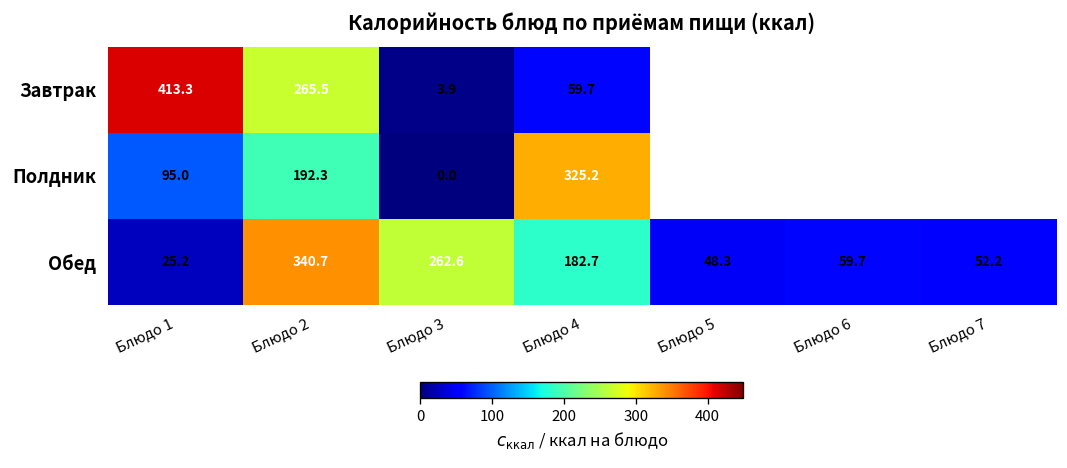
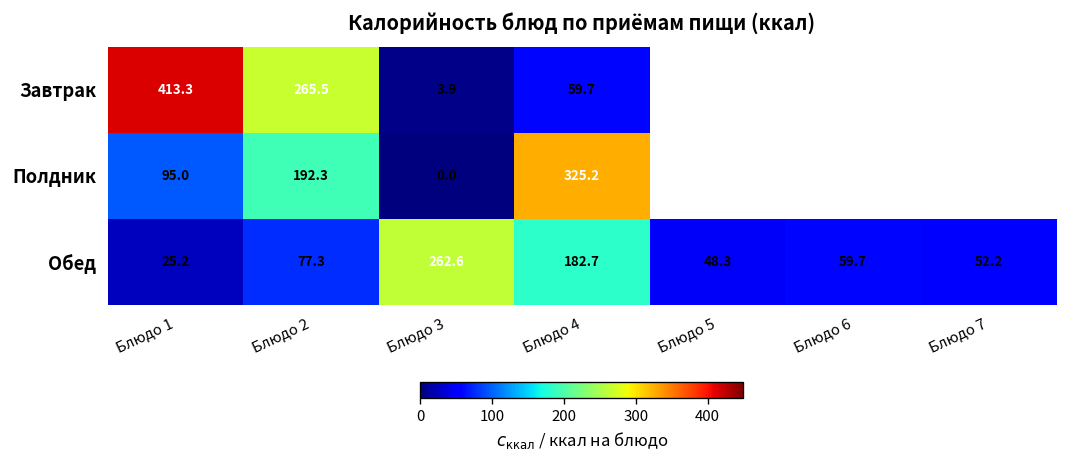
  {
    "Завтрак": {
      "Блюдо 1": 413.3,
      "Блюдо 2": 265.5,
      "Блюдо 3": 3.9,
      "Блюдо 4": 59.7
    },
    "Полдник": {
      "Блюдо 1": 95.0,
      "Блюдо 2": 192.3,
      "Блюдо 3": 0.0,
      "Блюдо 4": 325.2
    },
    "Обед": {
      "Блюдо 1": 25.2,
-     "Блюдо 2": 340.7,
+     "Блюдо 2": 77.3,
      "Блюдо 3": 262.6,
      "Блюдо 4": 182.7,
      "Блюдо 5": 48.3,
      "Блюдо 6": 59.7,
      "Блюдо 7": 52.2
    }
  }
